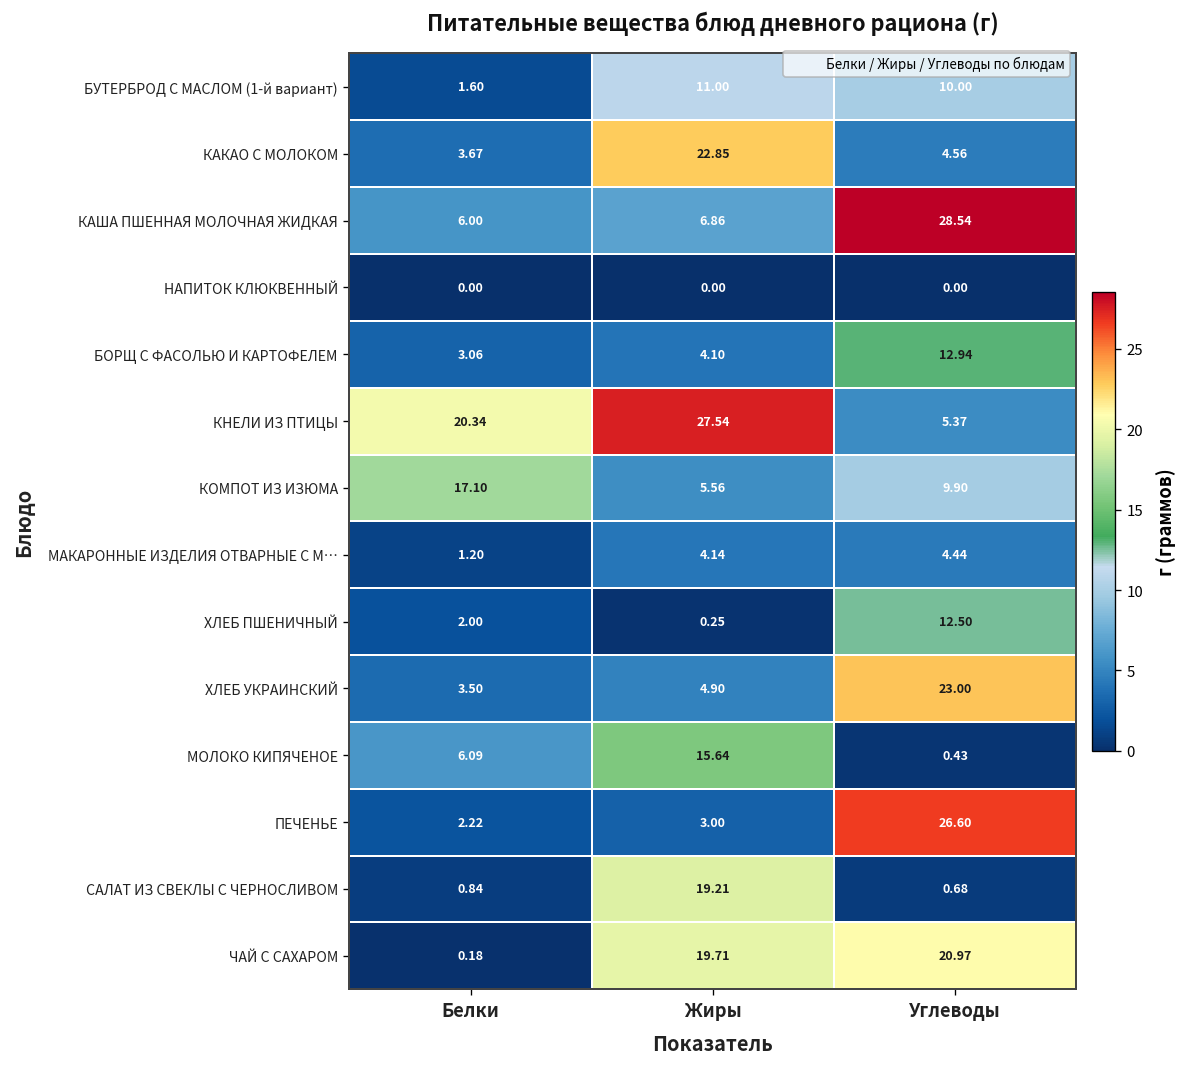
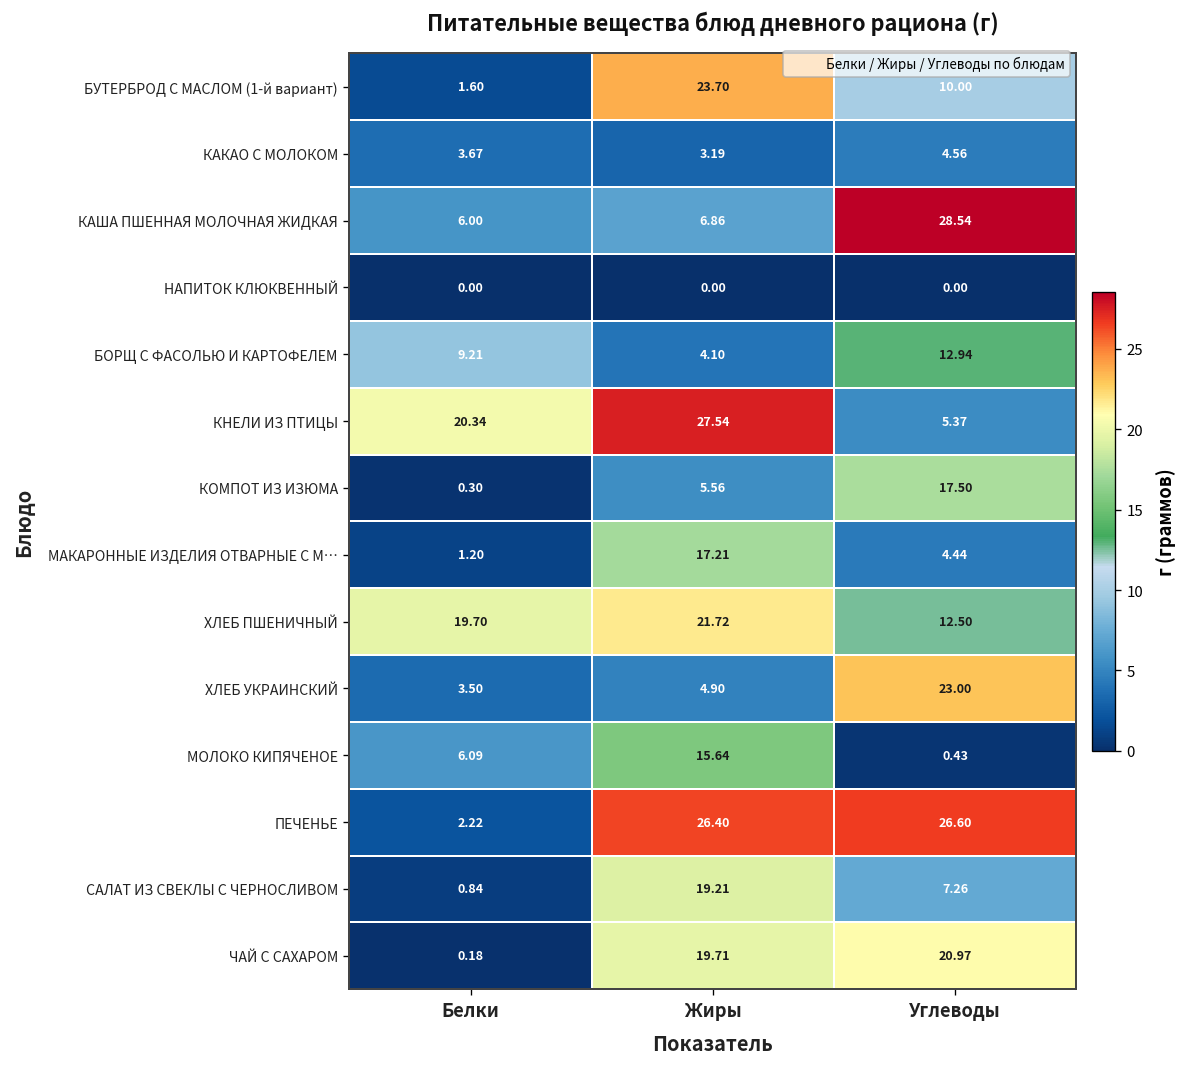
  {
    "БУТЕРБРОД С МАСЛОМ (1-й вариант)": {
      "Белки": 1.60,
-     "Жиры": 11.00,
+     "Жиры": 23.70,
      "Углеводы": 10.00
    },
    "КАКАО С МОЛОКОМ": {
      "Белки": 3.67,
-     "Жиры": 22.85,
+     "Жиры": 3.19,
      "Углеводы": 4.56
    },
    "КАША ПШЕННАЯ МОЛОЧНАЯ ЖИДКАЯ": {
      "Белки": 6.00,
      "Жиры": 6.86,
      "Углеводы": 28.54
    },
    "НАПИТОК КЛЮКВЕННЫЙ": {
      "Белки": 0.00,
      "Жиры": 0.00,
      "Углеводы": 0.00
    },
    "БОРЩ С ФАСОЛЬЮ И КАРТОФЕЛЕМ": {
-     "Белки": 3.06,
+     "Белки": 9.21,
      "Жиры": 4.10,
      "Углеводы": 12.94
    },
    "КНЕЛИ ИЗ ПТИЦЫ": {
      "Белки": 20.34,
      "Жиры": 27.54,
      "Углеводы": 5.37
    },
    "КОМПОТ ИЗ ИЗЮМА": {
-     "Белки": 17.10,
+     "Белки": 0.30,
      "Жиры": 5.56,
-     "Углеводы": 9.90
+     "Углеводы": 17.50
    },
    "МАКАРОННЫЕ ИЗДЕЛИЯ ОТВАРНЫЕ С М…": {
      "Белки": 1.20,
-     "Жиры": 4.14,
+     "Жиры": 17.21,
      "Углеводы": 4.44
    },
    "ХЛЕБ ПШЕНИЧНЫЙ": {
-     "Белки": 2.00,
-     "Жиры": 0.25,
+     "Белки": 19.70,
+     "Жиры": 21.72,
      "Углеводы": 12.50
    },
    "ХЛЕБ УКРАИНСКИЙ": {
      "Белки": 3.50,
      "Жиры": 4.90,
      "Углеводы": 23.00
    },
    "МОЛОКО КИПЯЧЕНОЕ": {
      "Белки": 6.09,
      "Жиры": 15.64,
      "Углеводы": 0.43
    },
    "ПЕЧЕНЬЕ": {
      "Белки": 2.22,
-     "Жиры": 3.00,
+     "Жиры": 26.40,
      "Углеводы": 26.60
    },
    "САЛАТ ИЗ СВЕКЛЫ С ЧЕРНОСЛИВОМ": {
      "Белки": 0.84,
      "Жиры": 19.21,
-     "Углеводы": 0.68
+     "Углеводы": 7.26
    },
    "ЧАЙ С САХАРОМ": {
      "Белки": 0.18,
      "Жиры": 19.71,
      "Углеводы": 20.97
    }
  }
